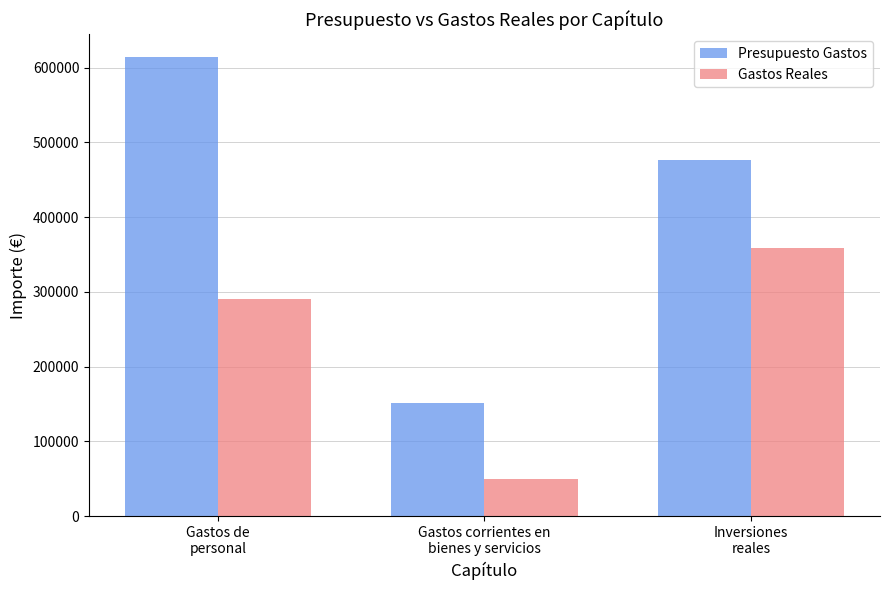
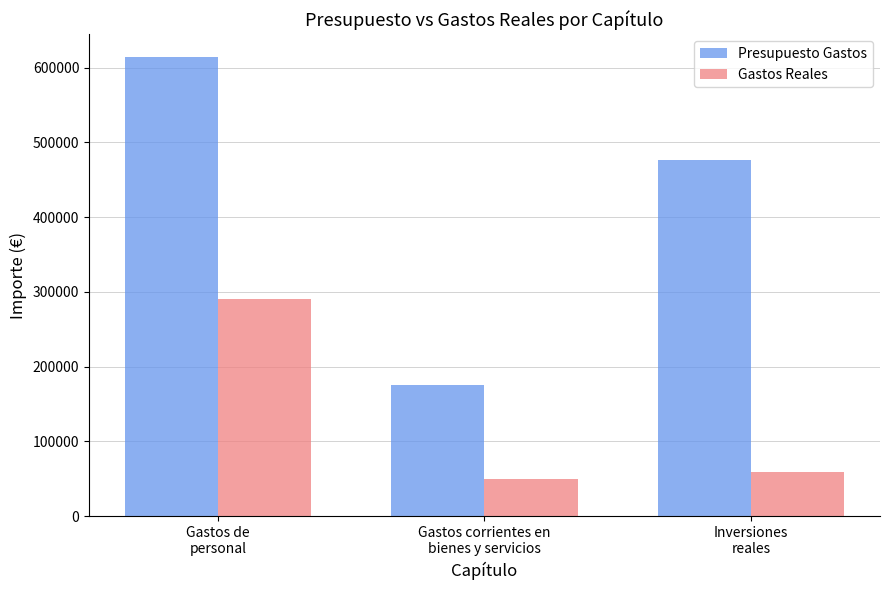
  {
    "Presupuesto Gastos": {
      "Gastos de personal": 610000,
-     "Gastos corrientes en bienes y servicios": 150000,
+     "Gastos corrientes en bienes y servicios": 180000,
      "Inversiones reales": 480000
    },
    "Gastos Reales": {
      "Gastos de personal": 290000,
      "Gastos corrientes en bienes y servicios": 50000,
-     "Inversiones reales": 360000
+     "Inversiones reales": 60000
    }
  }
